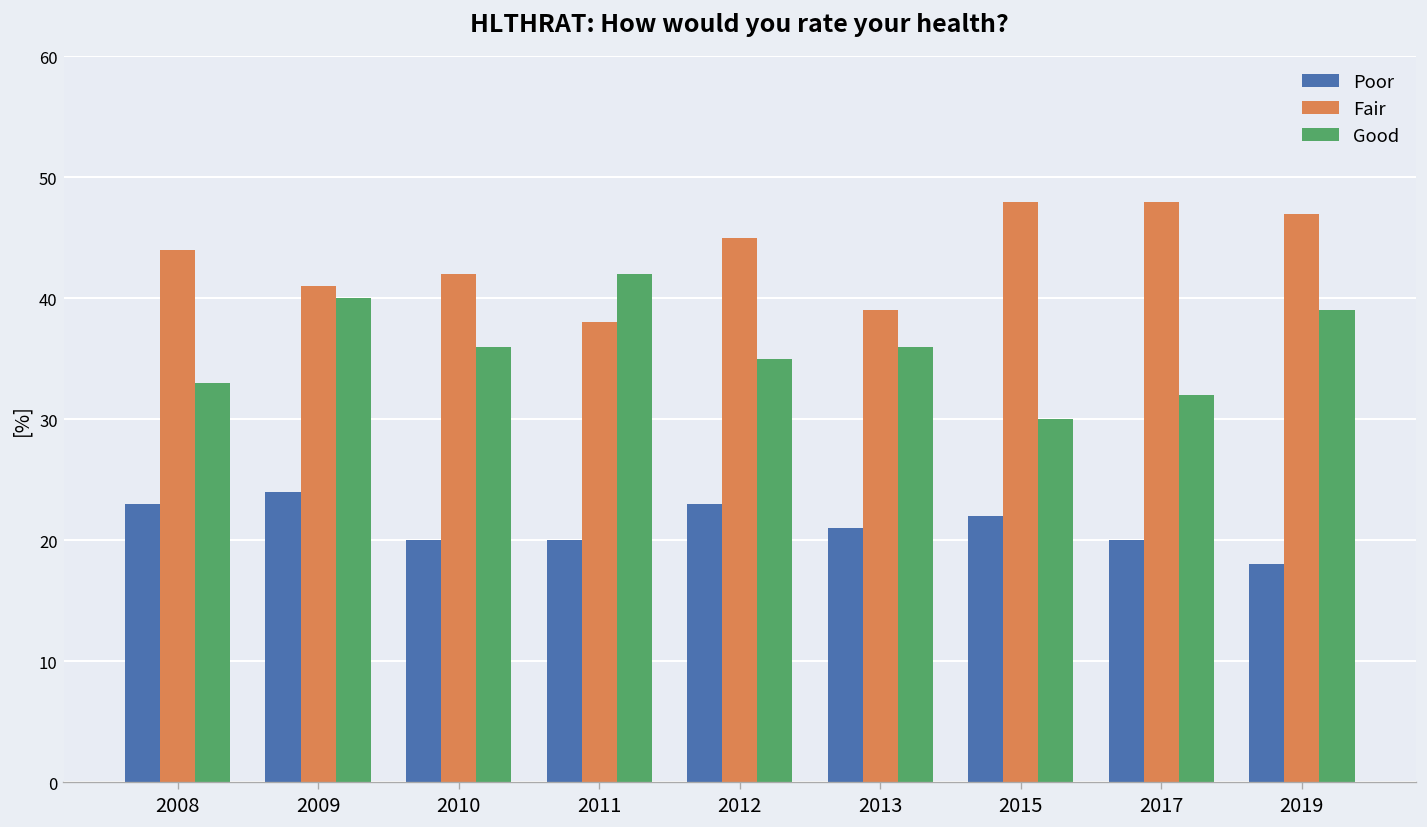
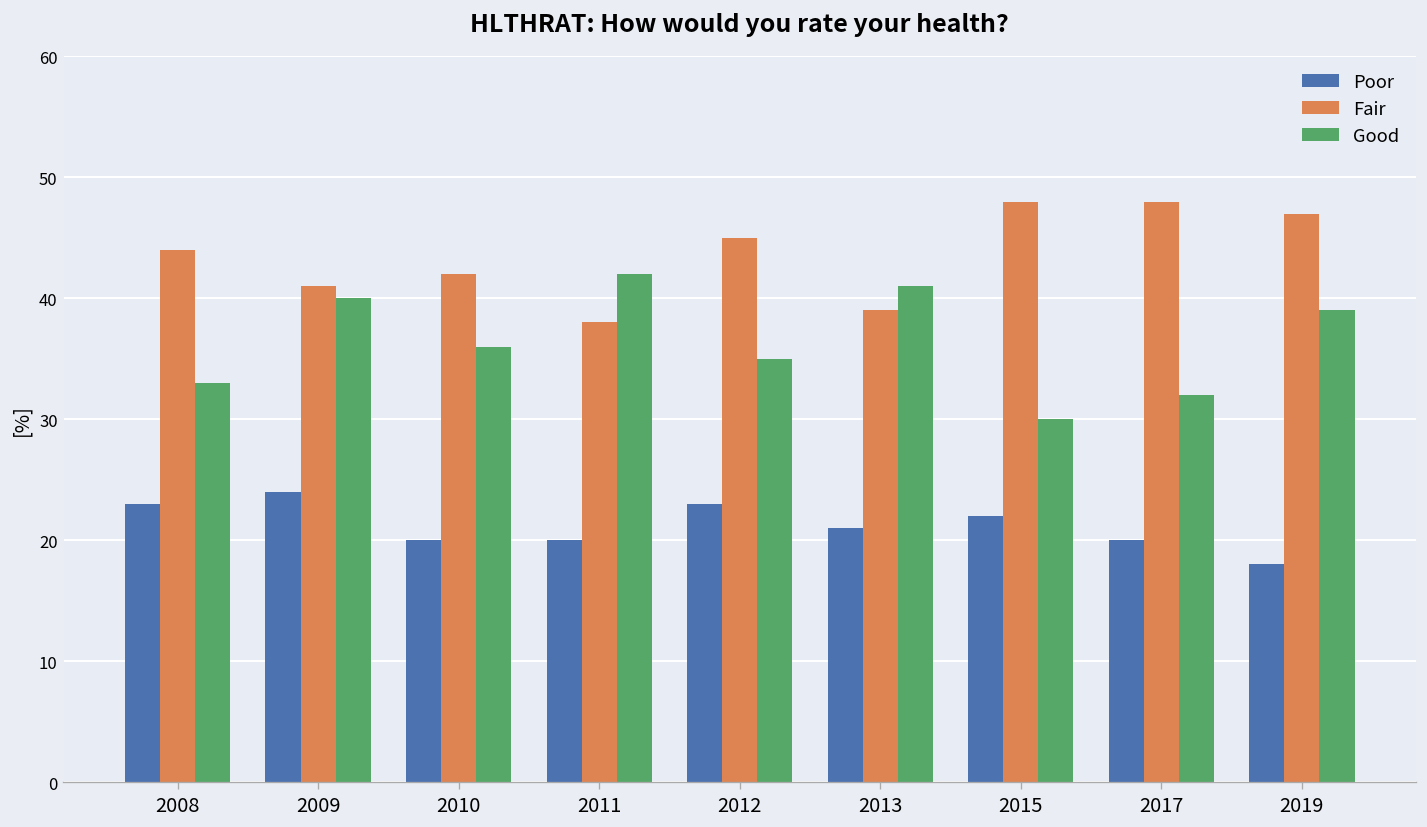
  {
    "Poor": {
      "2008": 23,
      "2009": 24,
      "2010": 20,
      "2011": 20,
      "2012": 23,
      "2013": 21,
      "2015": 22,
      "2017": 20,
      "2019": 18
    },
    "Fair": {
      "2008": 44,
      "2009": 41,
      "2010": 42,
      "2011": 38,
      "2012": 45,
      "2013": 39,
      "2015": 48,
      "2017": 48,
      "2019": 47
    },
    "Good": {
      "2008": 33,
      "2009": 40,
      "2010": 36,
      "2011": 42,
      "2012": 35,
-     "2013": 36,
+     "2013": 41,
      "2015": 30,
      "2017": 32,
      "2019": 39
    }
  }
